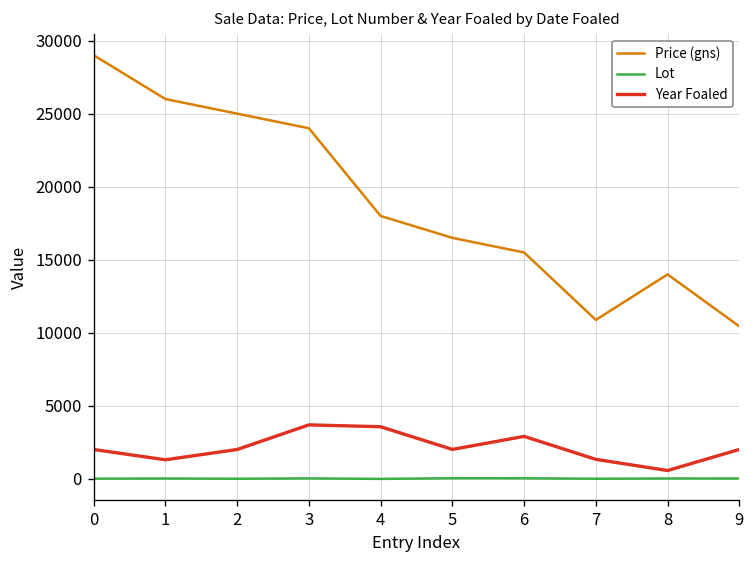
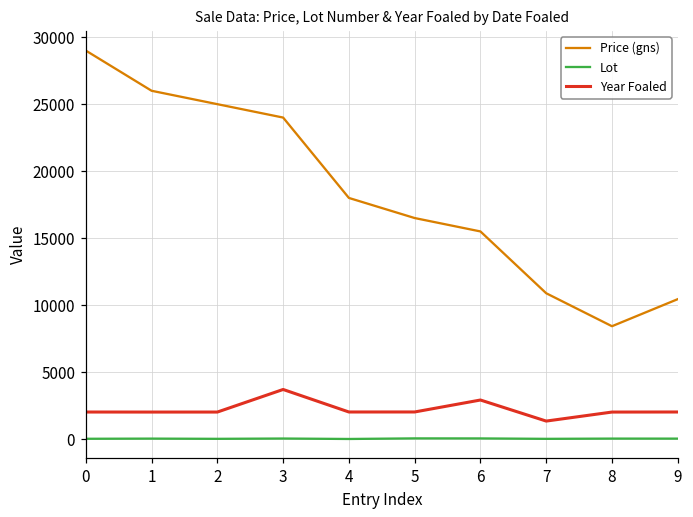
  {
    "Price (gns)": {
      "0": 29000,
      "1": 26000,
      "2": 25000,
      "3": 24000,
      "4": 18000,
      "5": 16500,
      "6": 15500,
      "7": 10900,
-     "8": 14000,
+     "8": 8400,
      "9": 10400
    },
    "Lot": {
      "0": 0,
      "1": 0,
      "2": 0,
      "3": 0,
      "4": 0,
      "5": 100,
      "6": 0,
      "7": 0,
      "8": 0,
      "9": 0
    },
    "Year Foaled": {
      "0": 2000,
-     "1": 1300,
+     "1": 2000,
      "2": 2000,
      "3": 3700,
-     "4": 3600,
+     "4": 2000,
      "5": 2000,
      "6": 2900,
      "7": 1300,
-     "8": 600,
+     "8": 2000,
      "9": 2000
    }
  }
